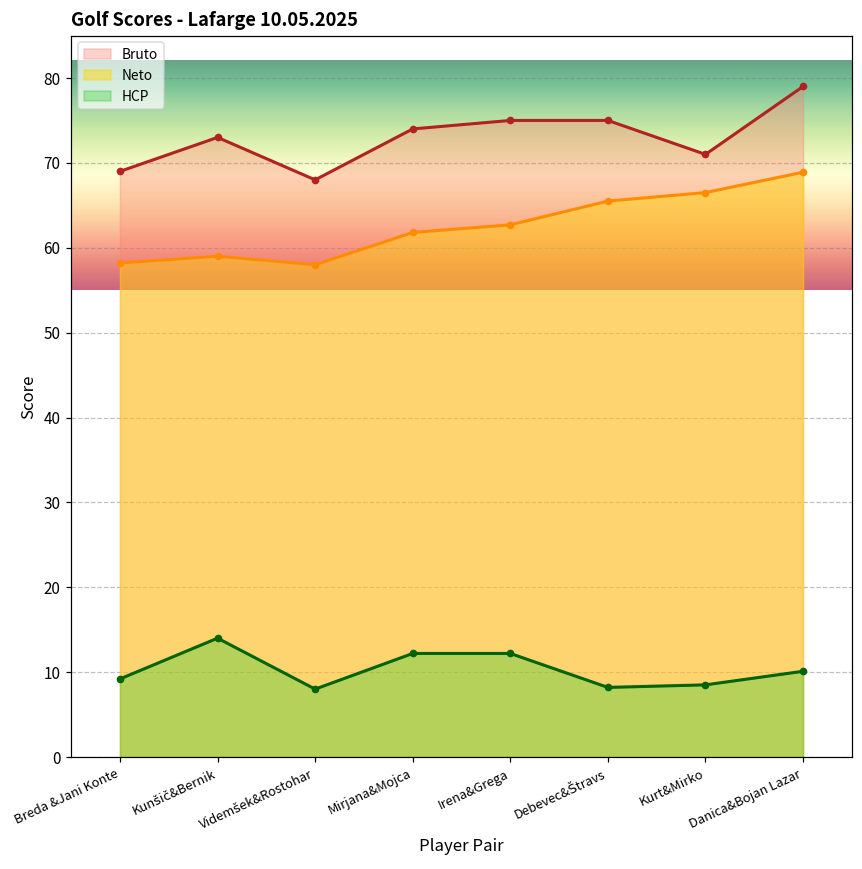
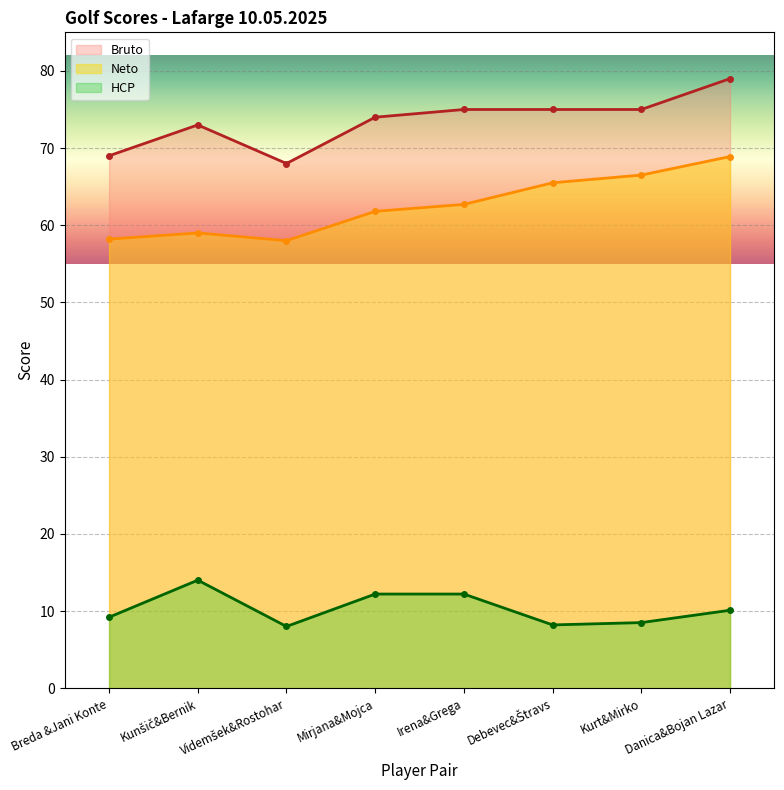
  {
    "Bruto": {
      "Breda &Jani Konte": 69,
      "Kunšič&Bernik": 73,
      "Videmšek&Rostohar": 68,
      "Mirjana&Mojca": 74,
      "Irena&Grega": 75,
      "Debevec&Štravs": 75,
-     "Kurt&Mirko": 71,
+     "Kurt&Mirko": 75,
      "Danica&Bojan Lazar": 79
    },
    "Neto": {
      "Breda &Jani Konte": 58,
      "Kunšič&Bernik": 59,
      "Videmšek&Rostohar": 58,
      "Mirjana&Mojca": 62,
      "Irena&Grega": 63,
      "Debevec&Štravs": 66,
      "Kurt&Mirko": 67,
      "Danica&Bojan Lazar": 69
    },
    "HCP": {
      "Breda &Jani Konte": 9,
      "Kunšič&Bernik": 14,
      "Videmšek&Rostohar": 8,
      "Mirjana&Mojca": 12,
      "Irena&Grega": 12,
      "Debevec&Štravs": 8,
      "Kurt&Mirko": 9,
      "Danica&Bojan Lazar": 10
    }
  }
